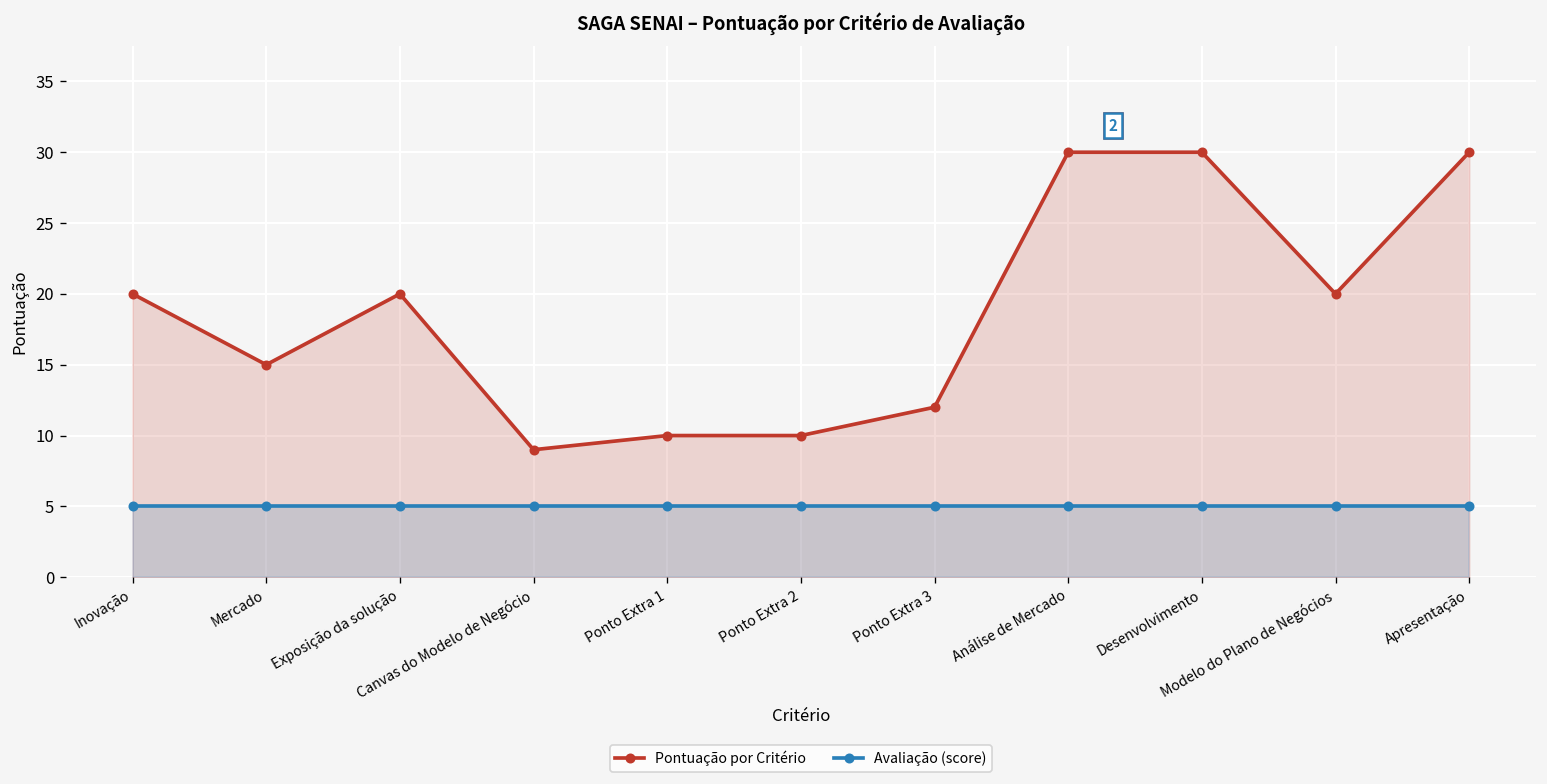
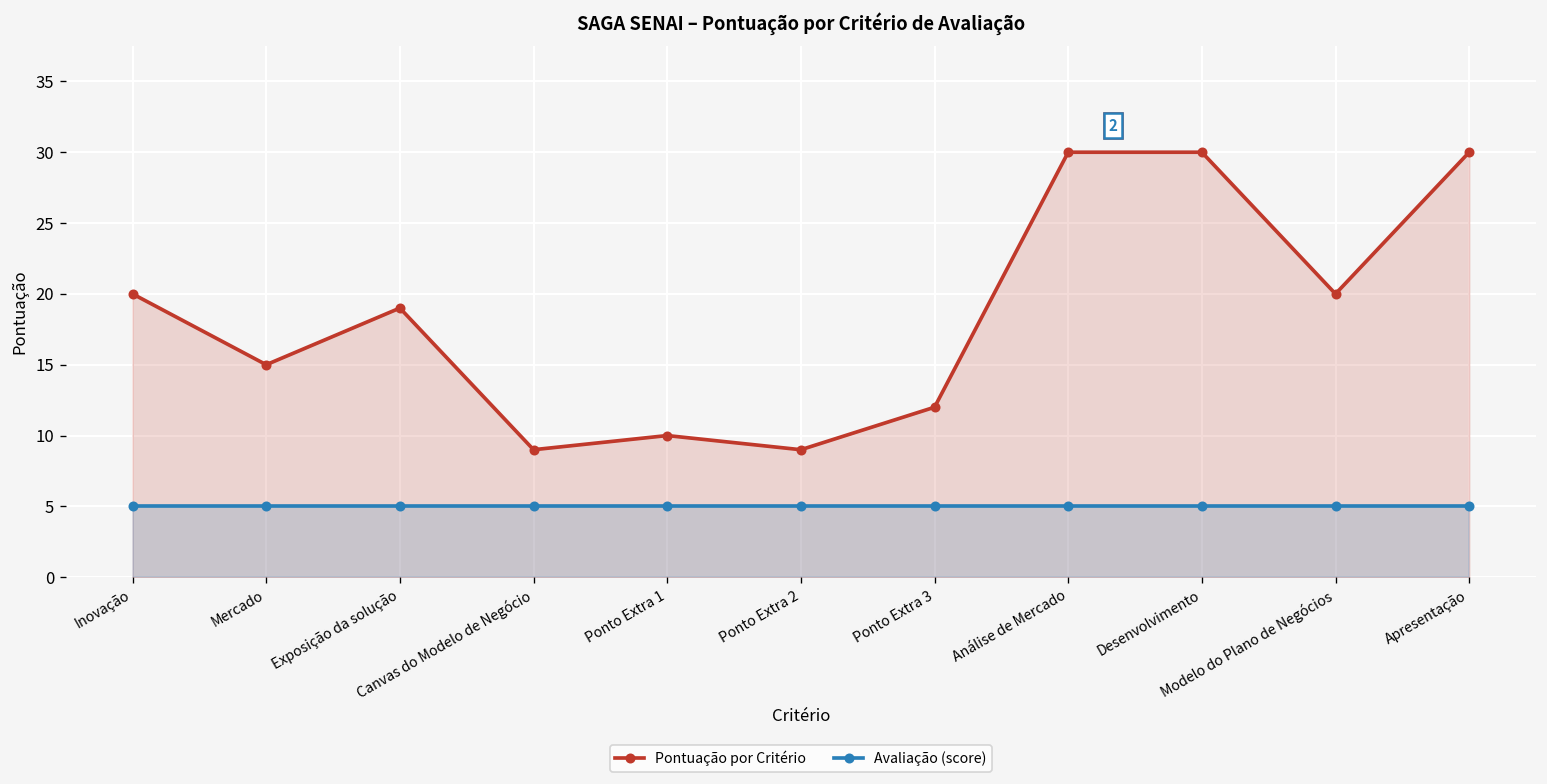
  {
    "Pontuação por Critério": {
      "Inovação": 20,
      "Mercado": 15,
-     "Exposição da solução": 20,
+     "Exposição da solução": 19,
      "Canvas do Modelo de Negócio": 9,
      "Ponto Extra 1": 10,
-     "Ponto Extra 2": 10,
+     "Ponto Extra 2": 9,
      "Ponto Extra 3": 12,
      "Análise de Mercado": 30,
      "Desenvolvimento": 30,
      "Modelo do Plano de Negócios": 20,
      "Apresentação": 30
    },
    "Avaliação (score)": {
      "Inovação": 5,
      "Mercado": 5,
      "Exposição da solução": 5,
      "Canvas do Modelo de Negócio": 5,
      "Ponto Extra 1": 5,
      "Ponto Extra 2": 5,
      "Ponto Extra 3": 5,
      "Análise de Mercado": 5,
      "Desenvolvimento": 5,
      "Modelo do Plano de Negócios": 5,
      "Apresentação": 5
    }
  }
